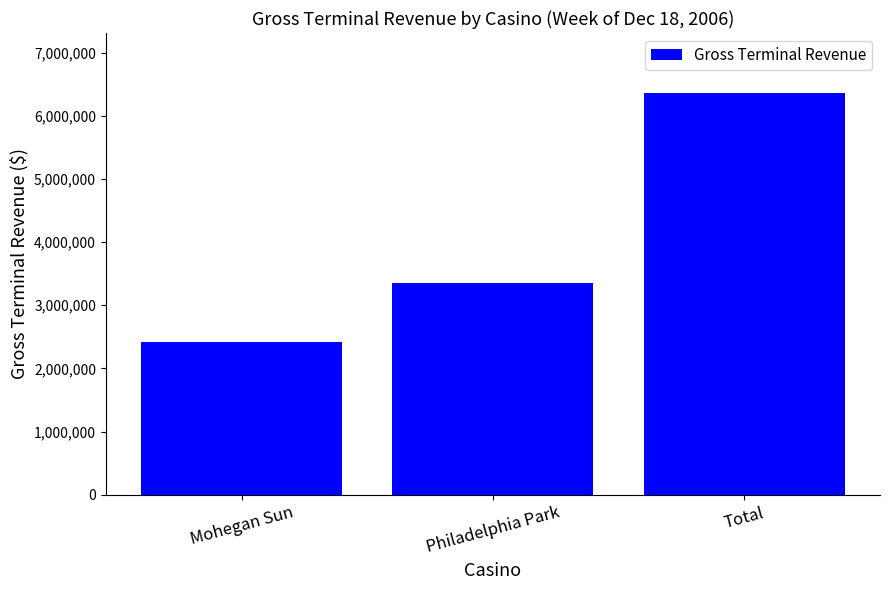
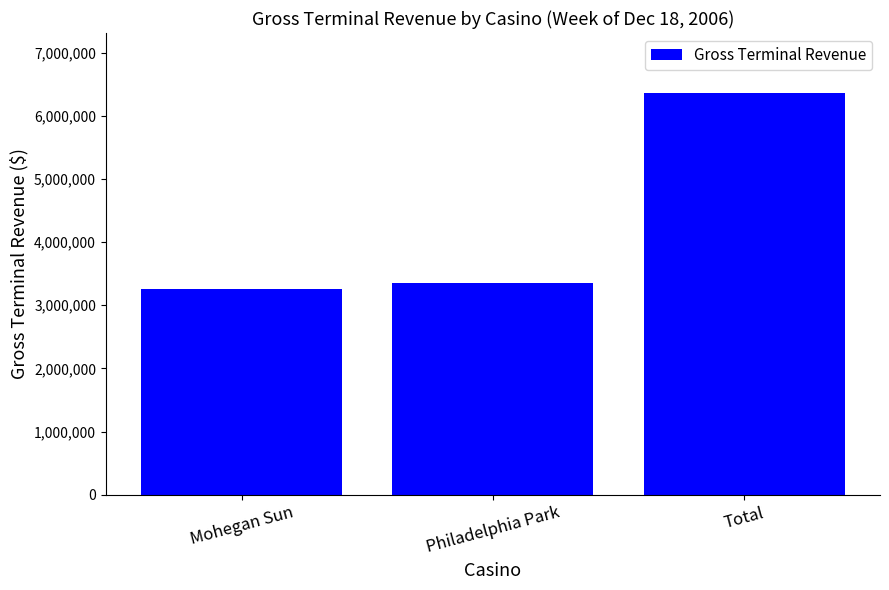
  {
-   "Mohegan Sun": "2,400,000",
+   "Mohegan Sun": "3,300,000",
    "Philadelphia Park": "3,400,000",
    "Total": "6,400,000"
  }
